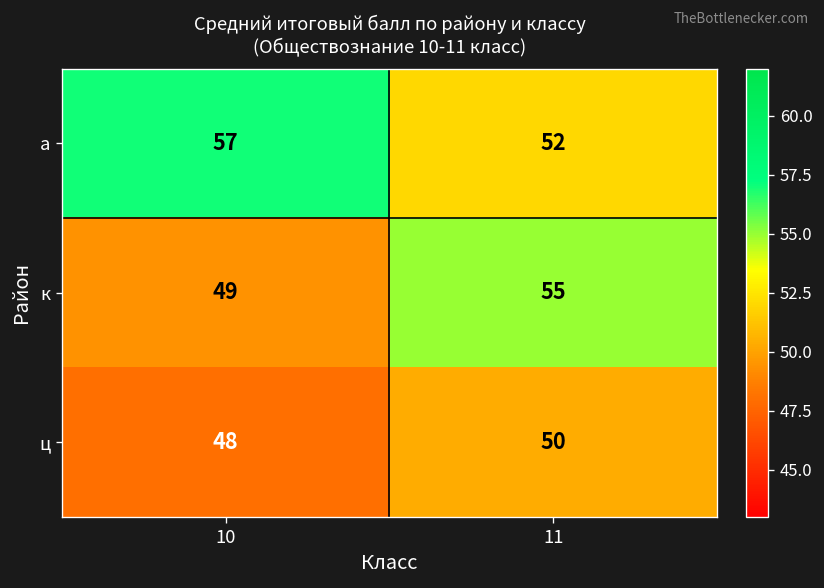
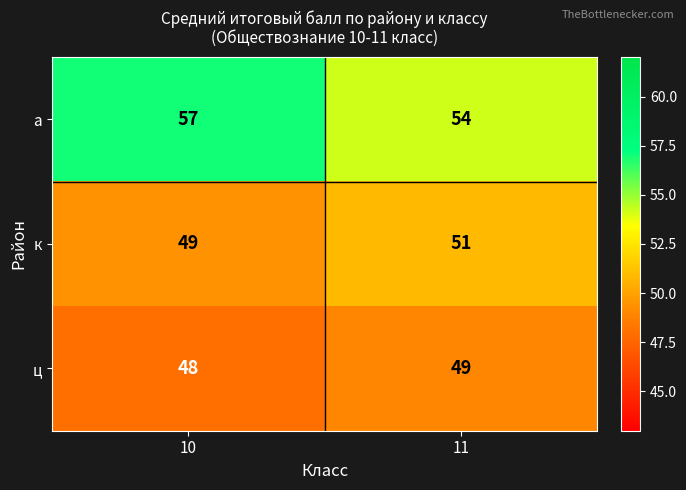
  {
    "а": {
      "10": 57,
-     "11": 52
+     "11": 54
    },
    "к": {
      "10": 49,
-     "11": 55
+     "11": 51
    },
    "ц": {
      "10": 48,
-     "11": 50
+     "11": 49
    }
  }
